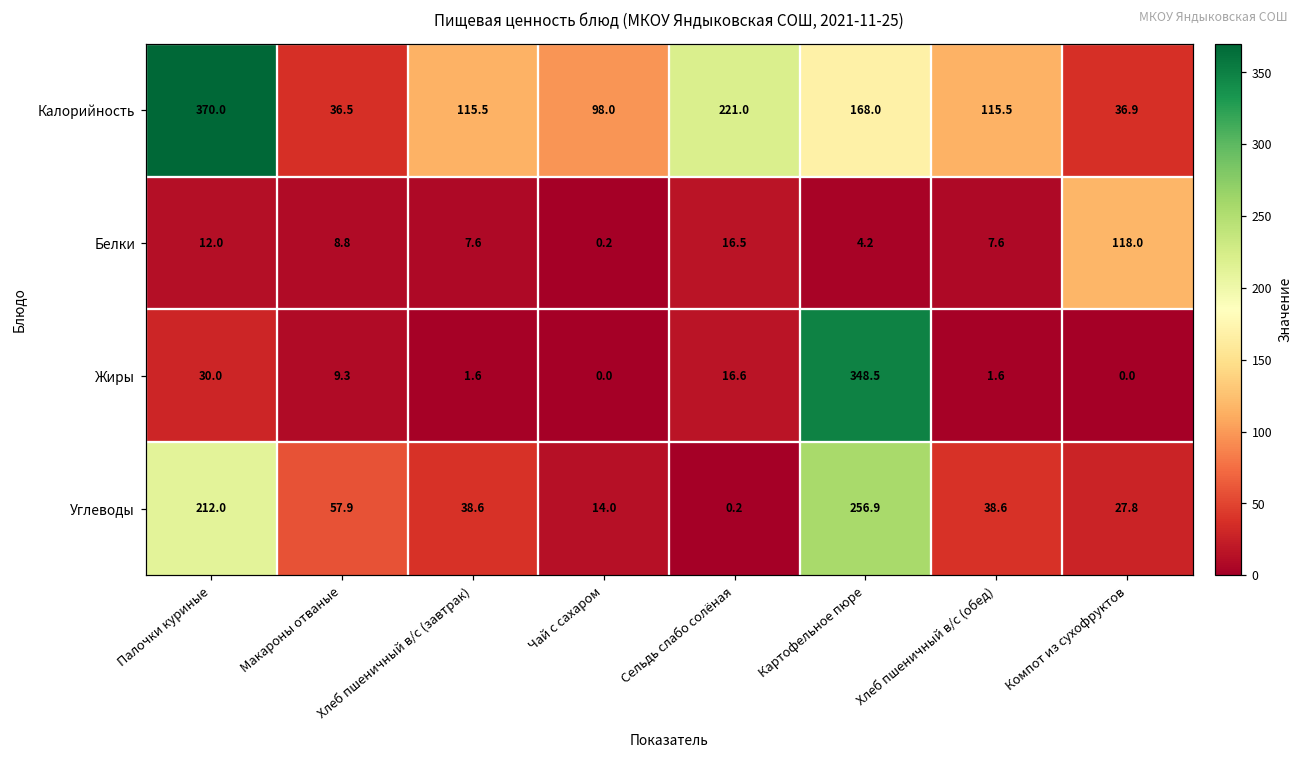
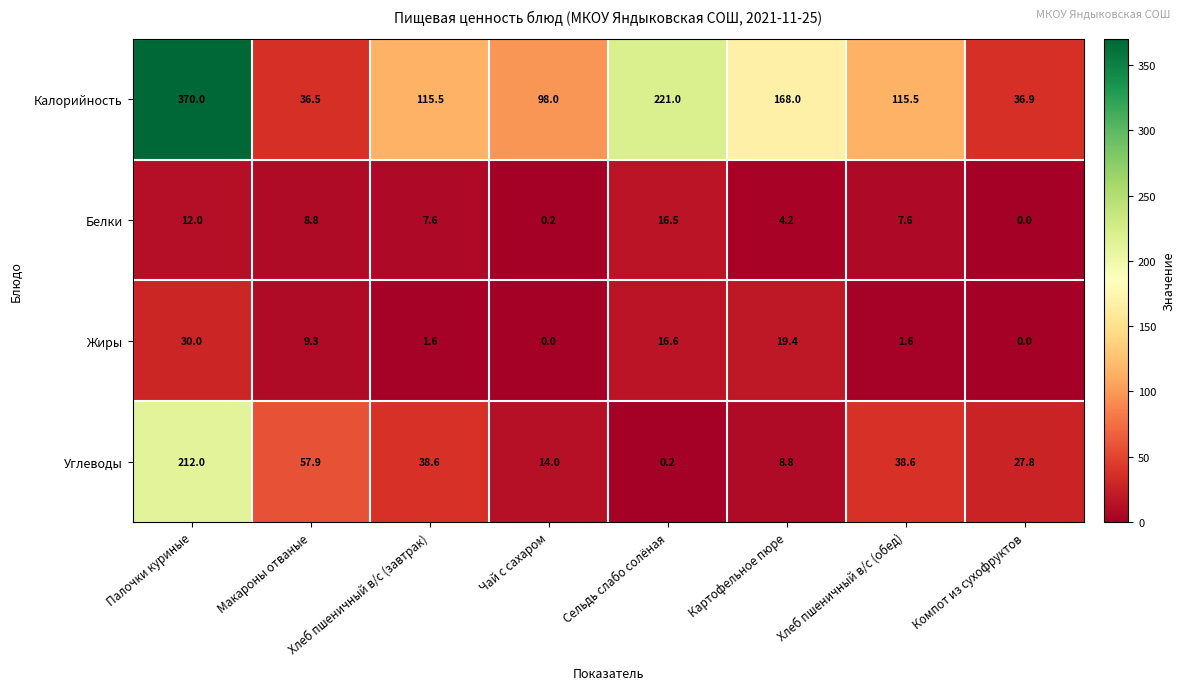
  {
    "Калорийность": {
      "Палочки куриные": 370.0,
      "Макароны отваные": 36.5,
      "Хлеб пшеничный в/с (завтрак)": 115.5,
      "Чай с сахаром": 98.0,
      "Сельдь слабо солёная": 221.0,
      "Картофельное пюре": 168.0,
      "Хлеб пшеничный в/с (обед)": 115.5,
      "Компот из сухофруктов": 36.9
    },
    "Белки": {
      "Палочки куриные": 12.0,
      "Макароны отваные": 8.8,
      "Хлеб пшеничный в/с (завтрак)": 7.6,
      "Чай с сахаром": 0.2,
      "Сельдь слабо солёная": 16.5,
      "Картофельное пюре": 4.2,
      "Хлеб пшеничный в/с (обед)": 7.6,
-     "Компот из сухофруктов": 118.0
+     "Компот из сухофруктов": 0.0
    },
    "Жиры": {
      "Палочки куриные": 30.0,
      "Макароны отваные": 9.3,
      "Хлеб пшеничный в/с (завтрак)": 1.6,
      "Чай с сахаром": 0.0,
      "Сельдь слабо солёная": 16.6,
-     "Картофельное пюре": 348.5,
+     "Картофельное пюре": 19.4,
      "Хлеб пшеничный в/с (обед)": 1.6,
      "Компот из сухофруктов": 0.0
    },
    "Углеводы": {
      "Палочки куриные": 212.0,
      "Макароны отваные": 57.9,
      "Хлеб пшеничный в/с (завтрак)": 38.6,
      "Чай с сахаром": 14.0,
      "Сельдь слабо солёная": 0.2,
-     "Картофельное пюре": 256.9,
+     "Картофельное пюре": 8.8,
      "Хлеб пшеничный в/с (обед)": 38.6,
      "Компот из сухофруктов": 27.8
    }
  }
